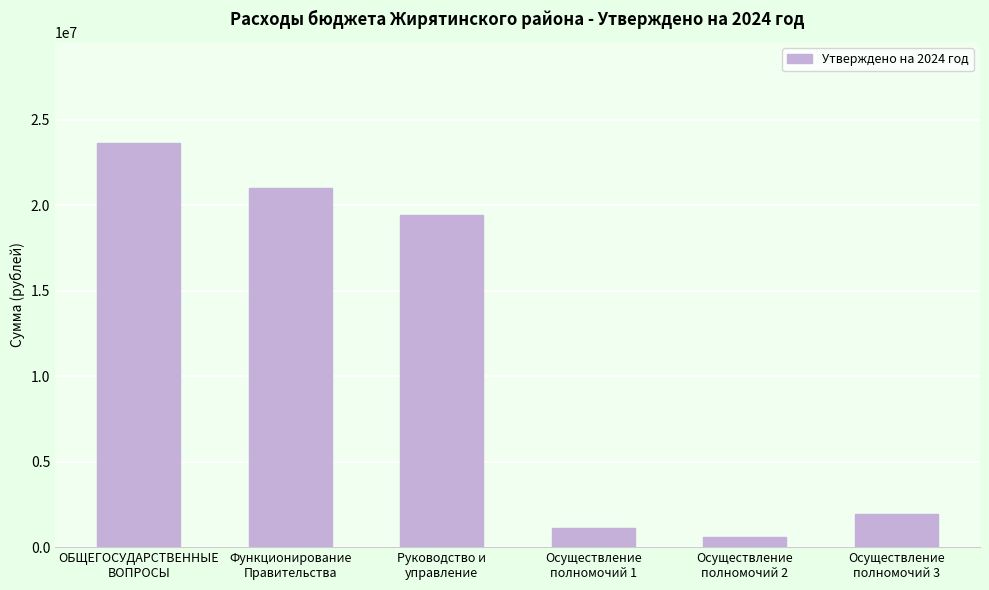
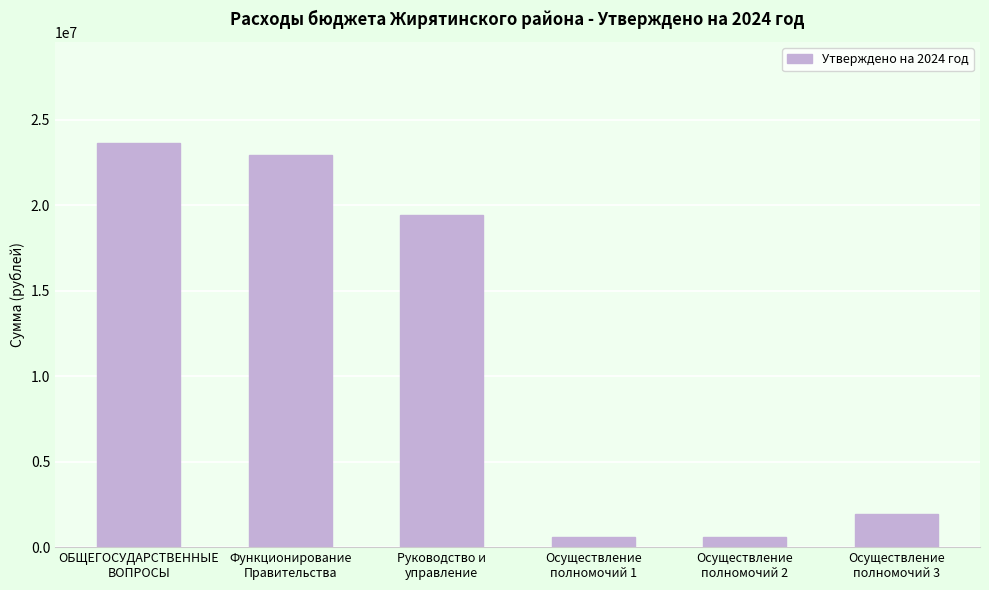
  {
    "ОБЩЕГОСУДАРСТВЕННЫЕ ВОПРОСЫ": 23600000,
-   "Функционирование Правительства": 21000000,
+   "Функционирование Правительства": 22900000,
    "Руководство и управление": 19400000,
-   "Осуществление полномочий 1": 1100000,
+   "Осуществление полномочий 1": 600000,
    "Осуществление полномочий 2": 600000,
    "Осуществление полномочий 3": 2000000
  }
